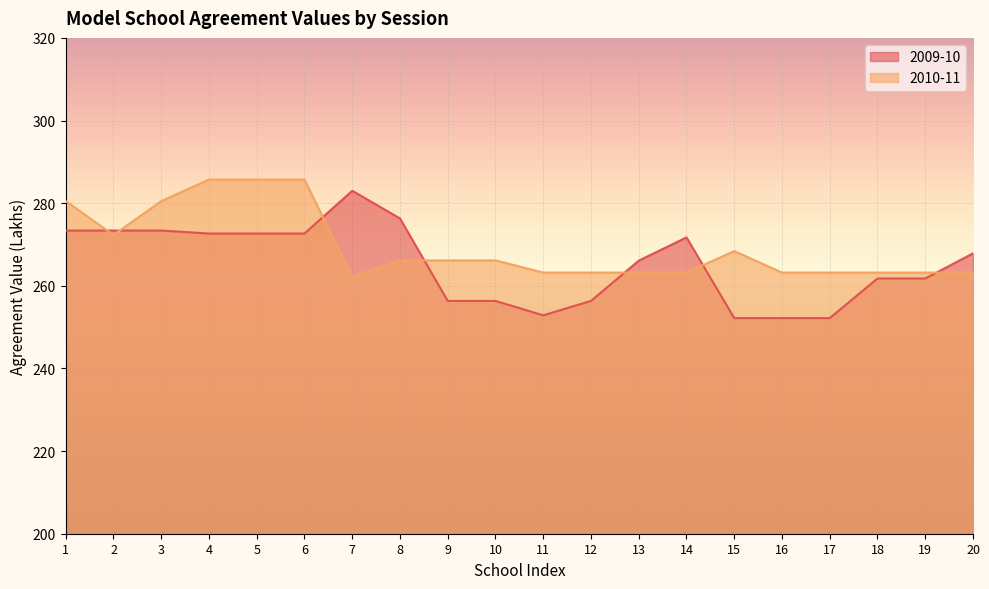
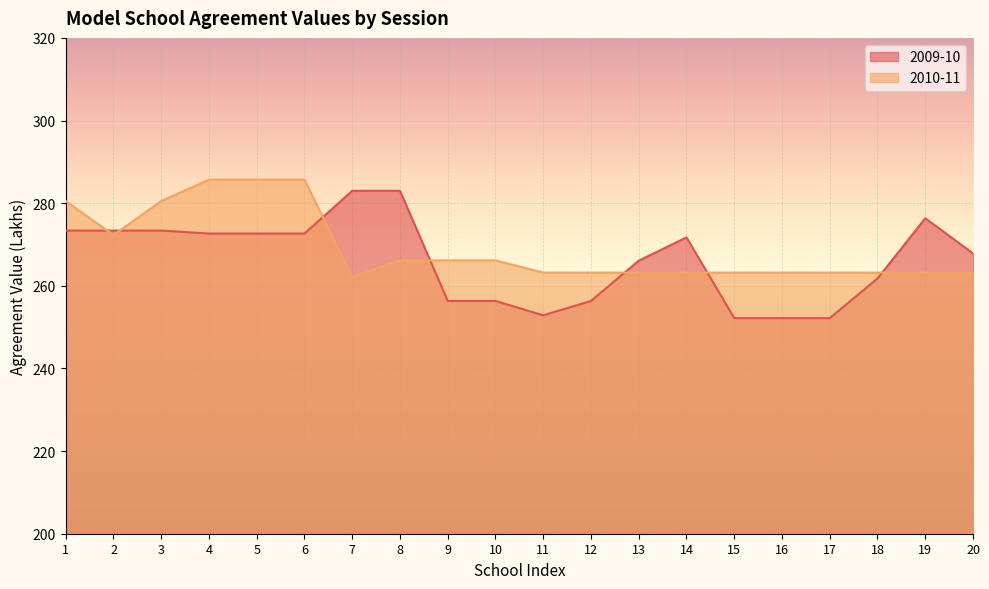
  {
    "2009-10": {
      "1": 273,
      "2": 273,
      "3": 273,
      "4": 273,
      "5": 273,
      "6": 273,
      "7": 283,
-     "8": 276,
+     "8": 283,
      "9": 256,
      "10": 256,
      "11": 253,
      "12": 256,
      "13": 266,
      "14": 272,
      "15": 252,
      "16": 252,
      "17": 252,
      "18": 262,
-     "19": 262,
+     "19": 276,
      "20": 268
    },
    "2010-11": {
      "1": 281,
      "2": 272,
      "3": 281,
      "4": 286,
      "5": 286,
      "6": 286,
      "7": 262,
      "8": 266,
      "9": 266,
      "10": 266,
      "11": 263,
      "12": 263,
      "13": 263,
      "14": 263,
-     "15": 268,
+     "15": 263,
      "16": 263,
      "17": 263,
      "18": 263,
      "19": 263,
      "20": 263
    }
  }
